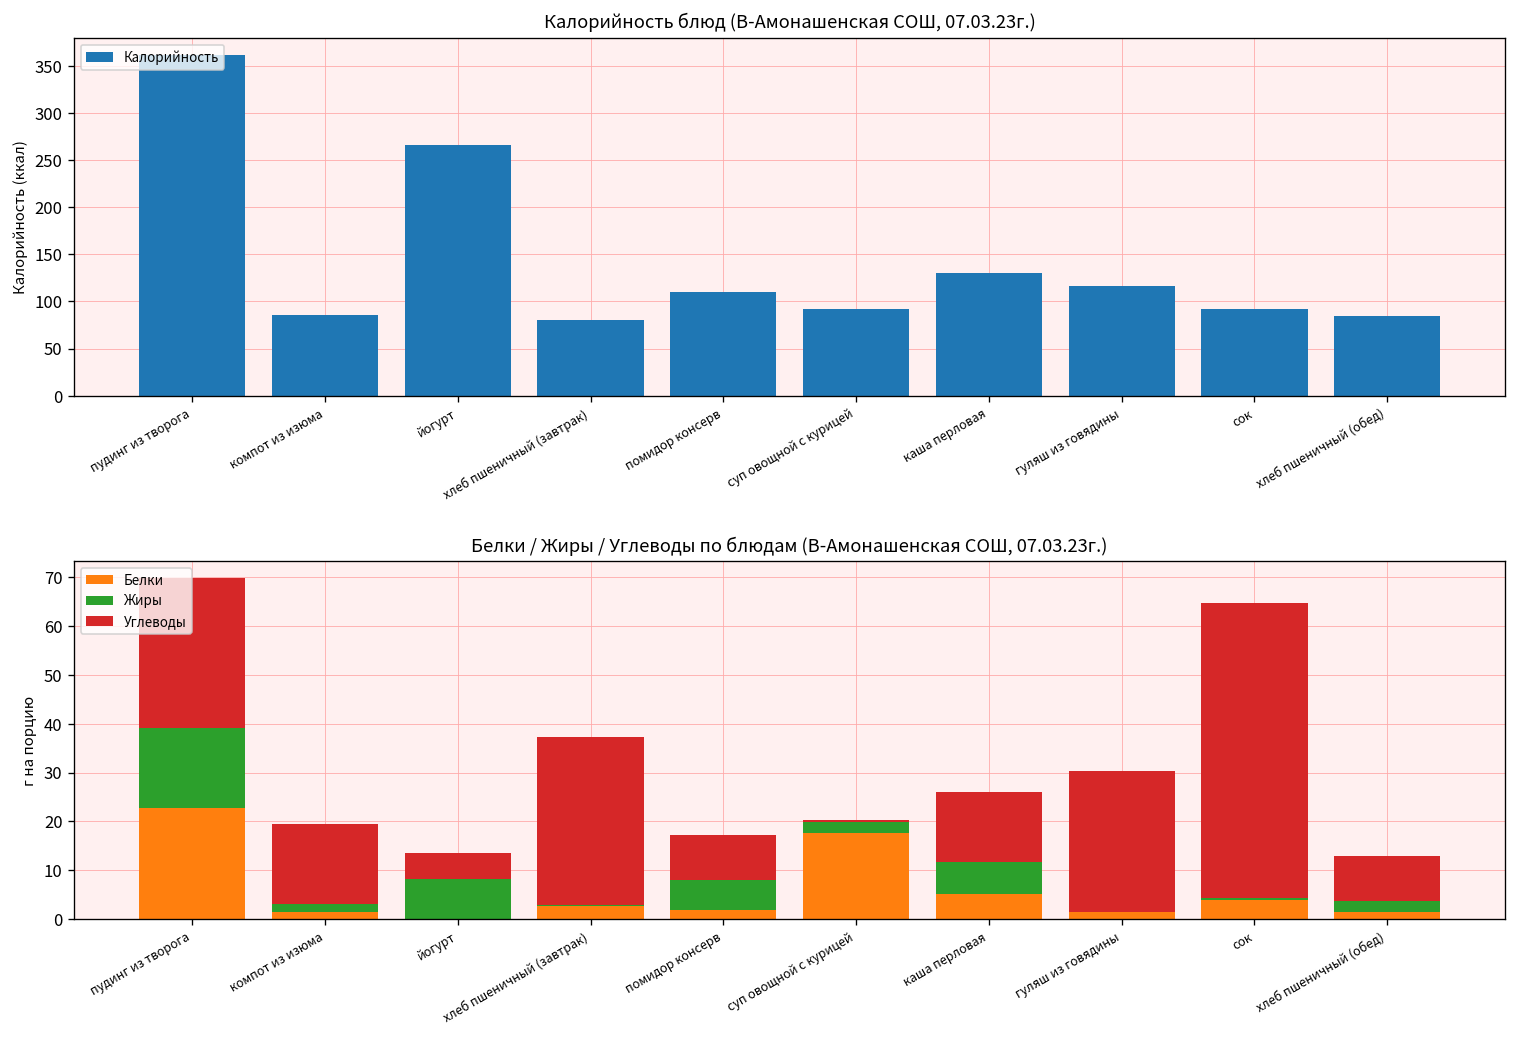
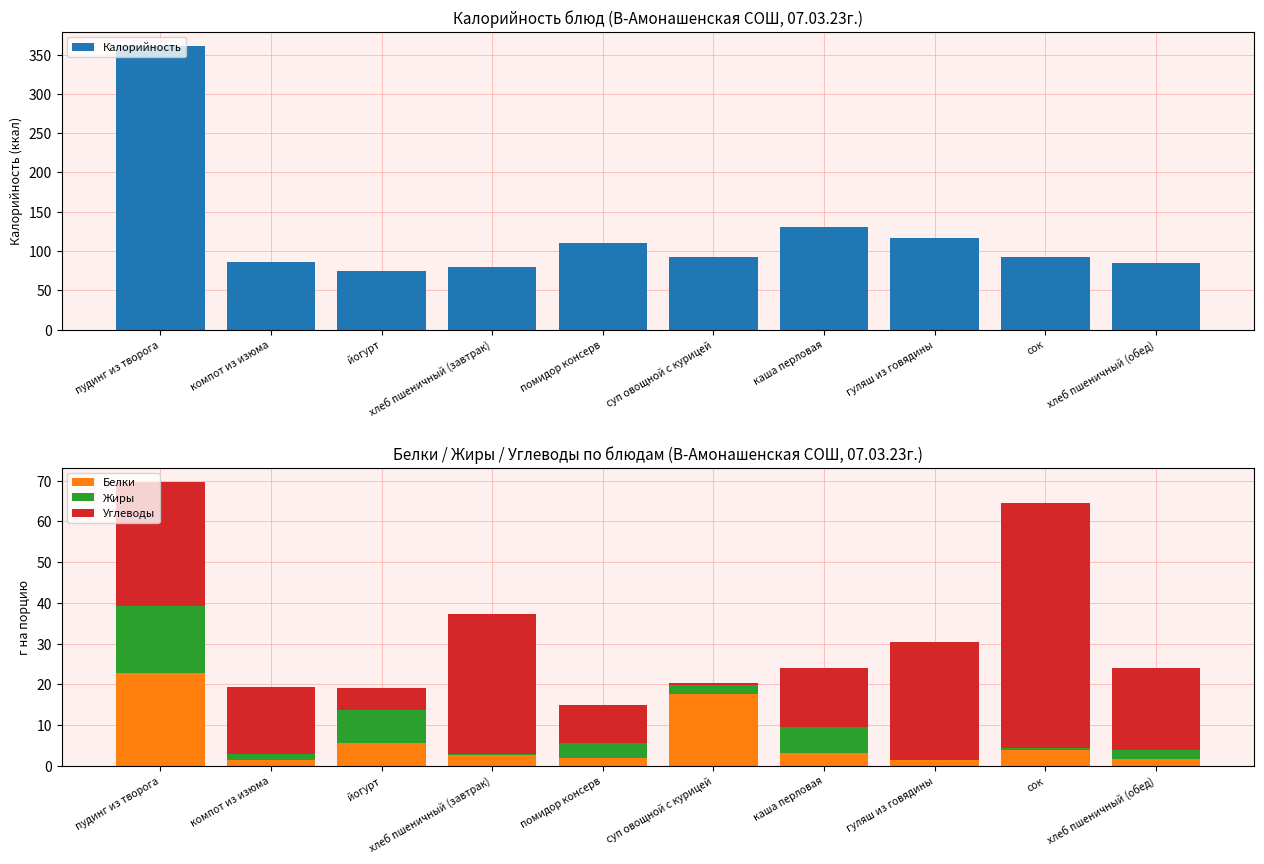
  {
    "Калорийность блюд (В-Амонашенская СОШ, 07.03.23г.)": {
      "компот из изюма": 90,
-     "йогурт": 270,
+     "йогурт": 80,
      "хлеб пшеничный (завтрак)": 80,
      "помидор консерв": 110,
      "суп овощной с курицей": 90,
      "каша перловая": 130,
      "гуляш из говядины": 120,
      "сок": 90,
      "хлеб пшеничный (обед)": 90
    },
    "Белки / Жиры / Углеводы по блюдам (В-Амонашенская СОШ, 07.03.23г.)": {
      "Белки": {
        "пудинг из творога": 23,
        "компот из изюма": 1,
-       "йогурт": 0,
+       "йогурт": 6,
        "хлеб пшеничный (завтрак)": 3,
        "помидор консерв": 2,
        "суп овощной с курицей": 18,
-       "каша перловая": 5,
+       "каша перловая": 3,
        "гуляш из говядины": 1,
        "сок": 4,
        "хлеб пшеничный (обед)": 2
      },
      "Жиры": {
        "пудинг из творога": 16,
        "компот из изюма": 2,
        "йогурт": 8,
-       "помидор консерв": 6,
+       "помидор консерв": 4,
        "суп овощной с курицей": 2,
        "каша перловая": 7,
        "гуляш из говядины": 0,
        "хлеб пшеничный (обед)": 2
      },
      "Углеводы": {
        "пудинг из творога": 31,
        "компот из изюма": 16,
        "йогурт": 5,
        "хлеб пшеничный (завтрак)": 34,
        "помидор консерв": 9,
        "каша перловая": 14,
        "гуляш из говядины": 29,
        "сок": 60,
-       "хлеб пшеничный (обед)": 9
+       "хлеб пшеничный (обед)": 20
      }
    }
  }
